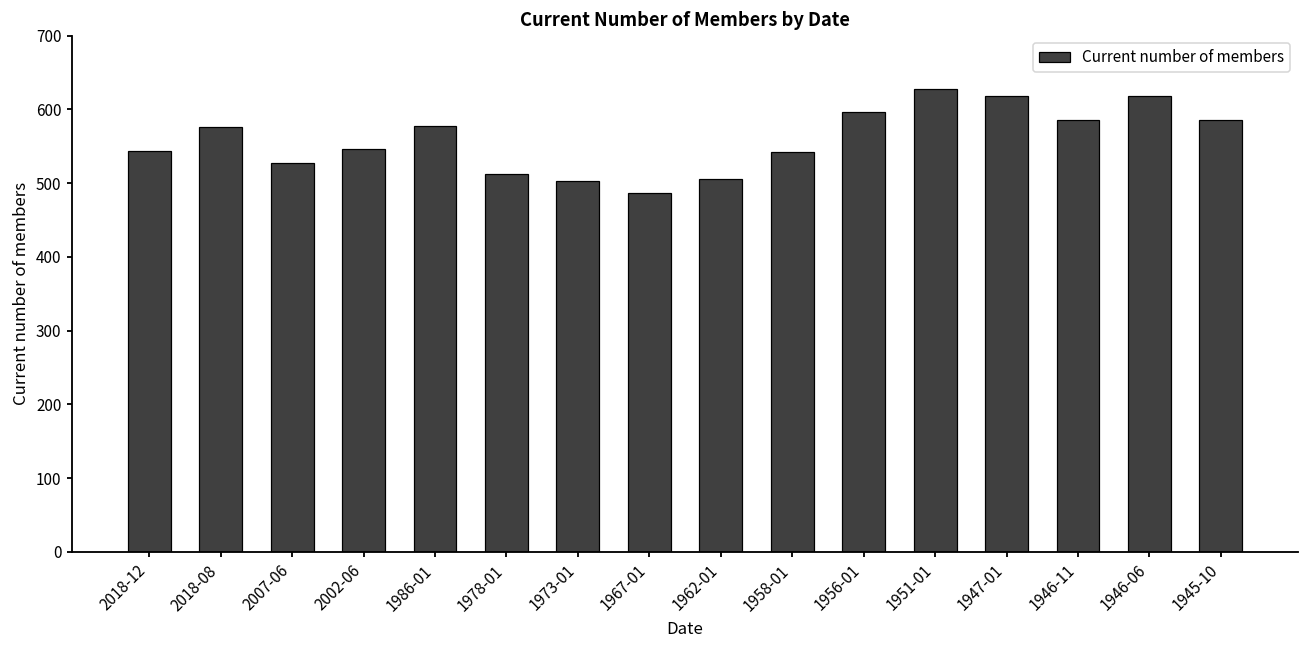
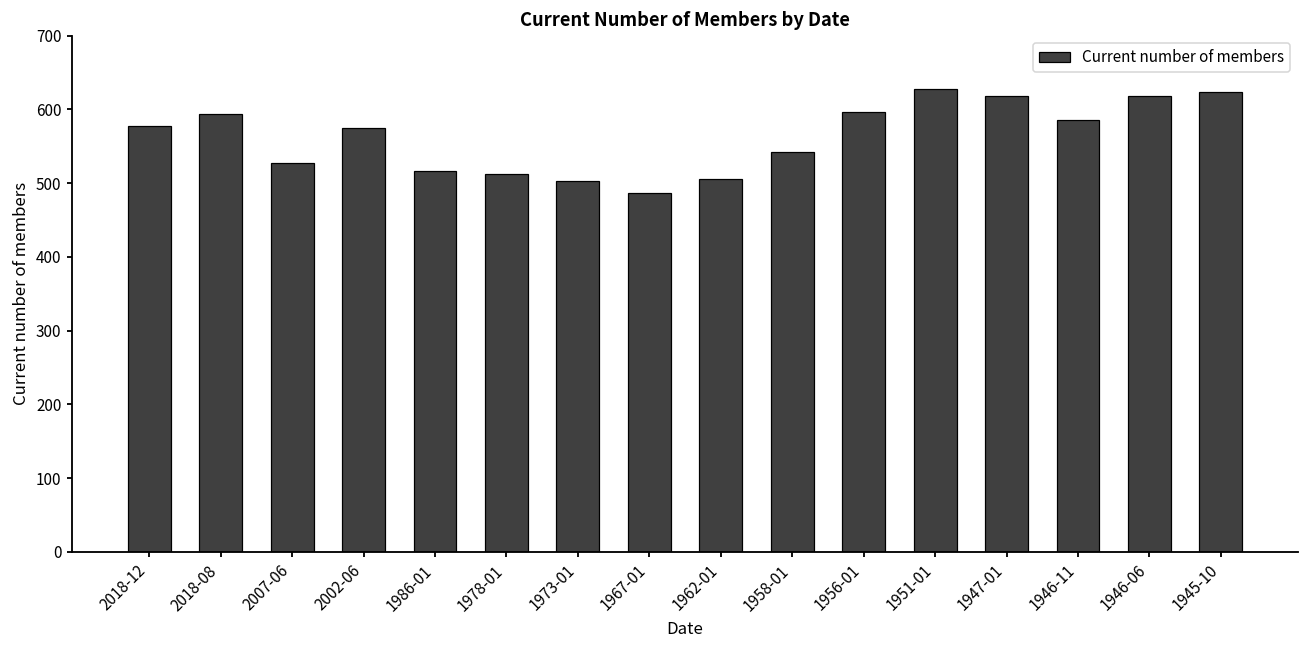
  {
-   "2018-12": 540,
-   "2018-08": 580,
+   "2018-12": 580,
+   "2018-08": 590,
    "2007-06": 530,
-   "2002-06": 550,
-   "1986-01": 580,
+   "2002-06": 570,
+   "1986-01": 520,
    "1978-01": 510,
    "1973-01": 500,
    "1967-01": 490,
    "1962-01": 510,
    "1958-01": 540,
    "1956-01": 600,
    "1951-01": 630,
    "1947-01": 620,
    "1946-11": 590,
    "1946-06": 620,
-   "1945-10": 590
+   "1945-10": 620
  }
